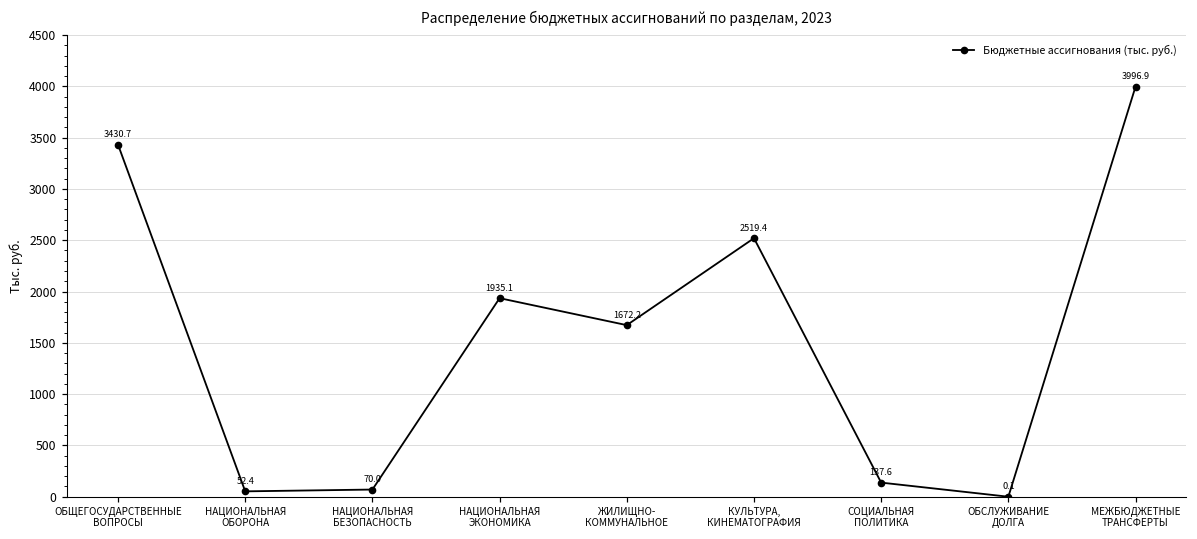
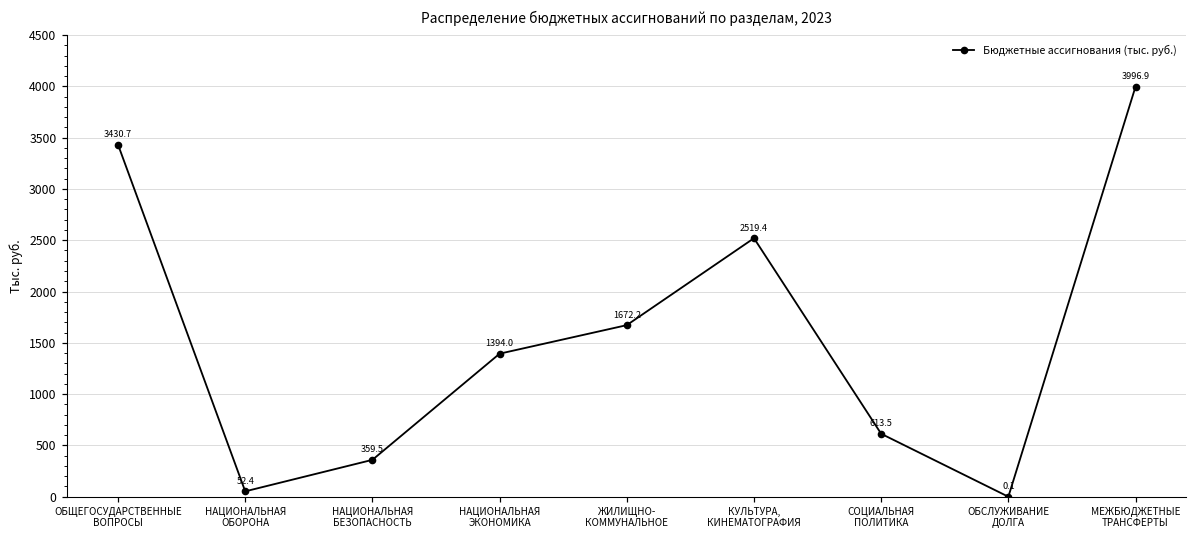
  {
    "ОБЩЕГОСУДАРСТВЕННЫЕ ВОПРОСЫ": 3430.7,
    "НАЦИОНАЛЬНАЯ ОБОРОНА": 52.4,
-   "НАЦИОНАЛЬНАЯ БЕЗОПАСНОСТЬ": 70.0,
-   "НАЦИОНАЛЬНАЯ ЭКОНОМИКА": 1935.1,
+   "НАЦИОНАЛЬНАЯ БЕЗОПАСНОСТЬ": 359.5,
+   "НАЦИОНАЛЬНАЯ ЭКОНОМИКА": 1394.0,
    "ЖИЛИЩНО- КОММУНАЛЬНОЕ": 1672.2,
    "КУЛЬТУРА, КИНЕМАТОГРАФИЯ": 2519.4,
-   "СОЦИАЛЬНАЯ ПОЛИТИКА": 137.6,
+   "СОЦИАЛЬНАЯ ПОЛИТИКА": 613.5,
    "ОБСЛУЖИВАНИЕ ДОЛГА": 0.1,
    "МЕЖБЮДЖЕТНЫЕ ТРАНСФЕРТЫ": 3996.9
  }
